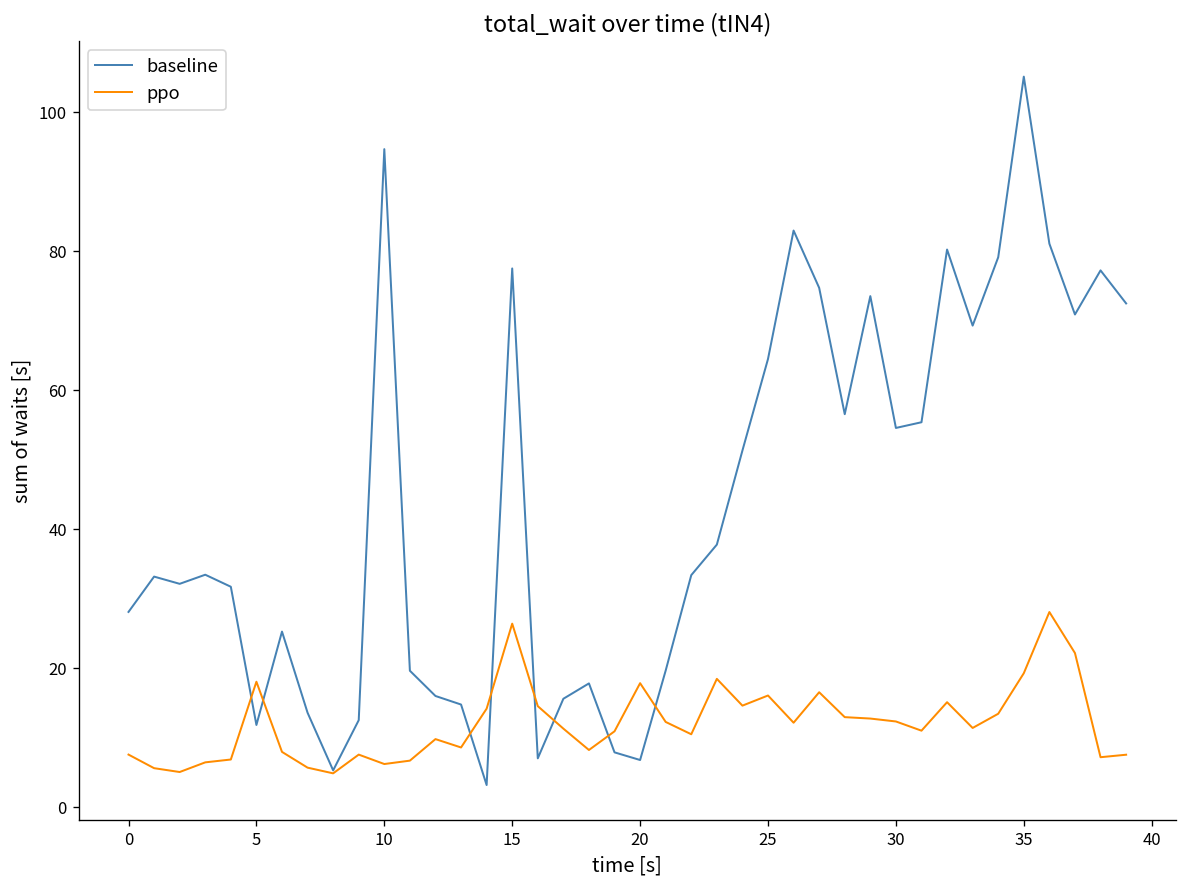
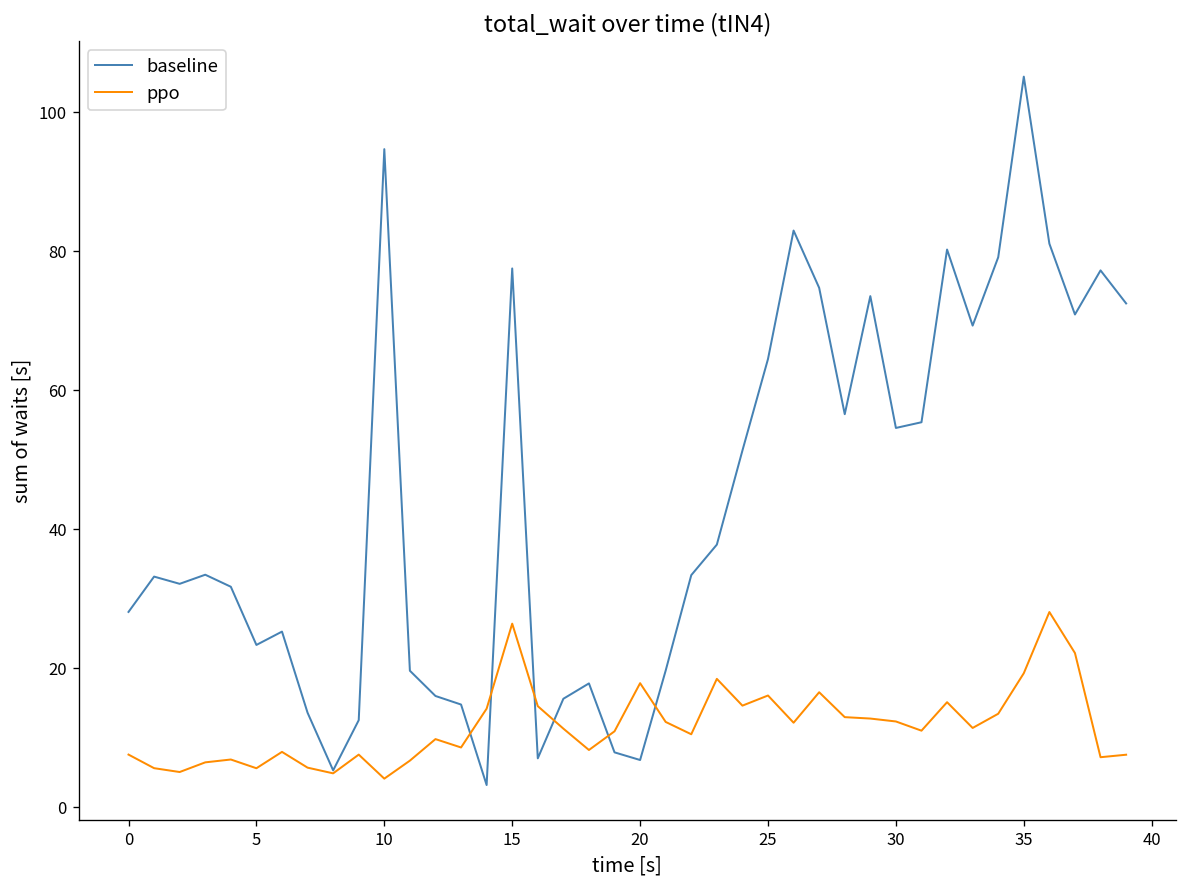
  {
    "baseline": {
      "0": 28,
-     "5": 12,
+     "5": 23,
      "10": 95,
      "15": 78,
      "20": 7,
      "25": 64,
      "30": 55,
      "35": 105
    },
    "ppo": {
      "0": 8,
-     "5": 18,
-     "10": 6,
+     "5": 6,
+     "10": 4,
      "15": 26,
      "20": 18,
      "25": 16,
      "30": 12,
      "35": 19
    }
  }
